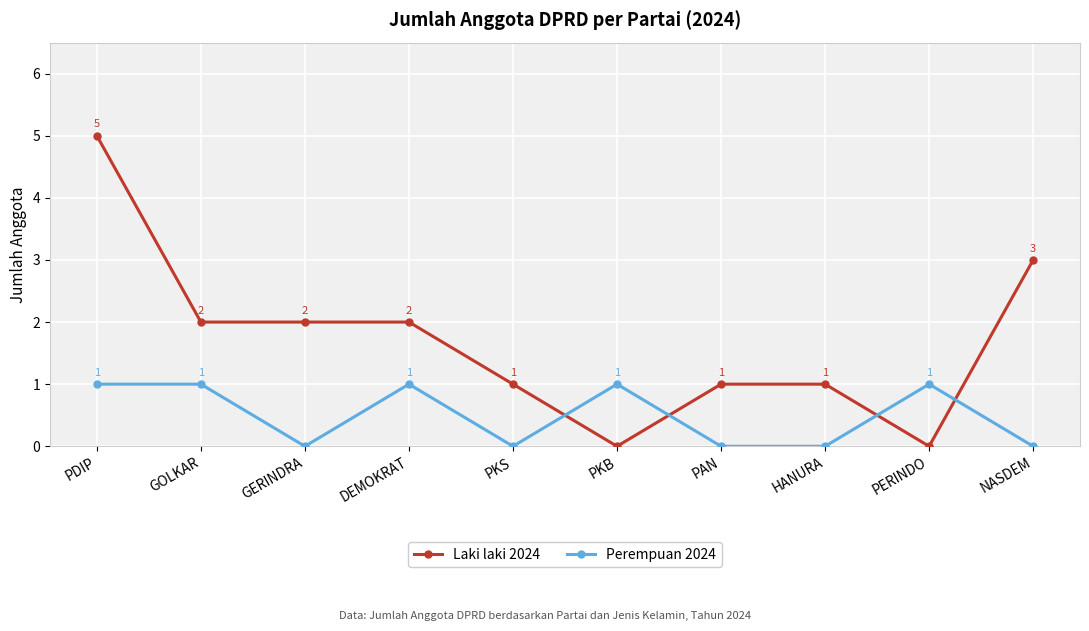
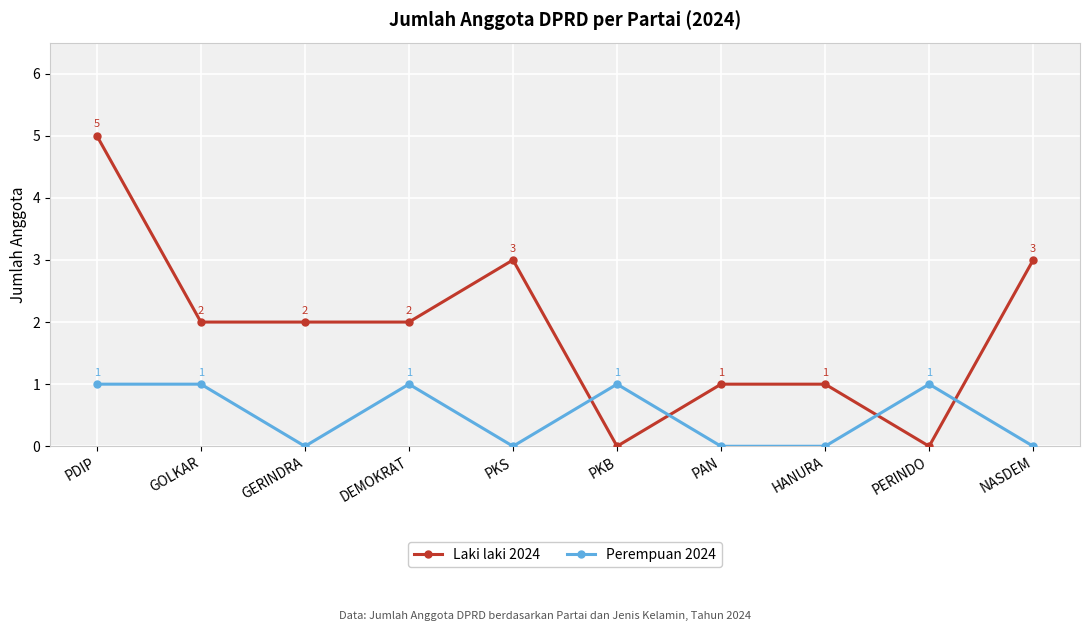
  {
    "Laki laki 2024": {
      "PDIP": 5,
      "GOLKAR": 2,
      "GERINDRA": 2,
      "DEMOKRAT": 2,
-     "PKS": 1,
+     "PKS": 3,
      "PAN": 1,
      "HANURA": 1,
      "NASDEM": 3
    },
    "Perempuan 2024": {
      "PDIP": 1,
      "GOLKAR": 1,
      "DEMOKRAT": 1,
      "PKB": 1,
      "PERINDO": 1
    }
  }
